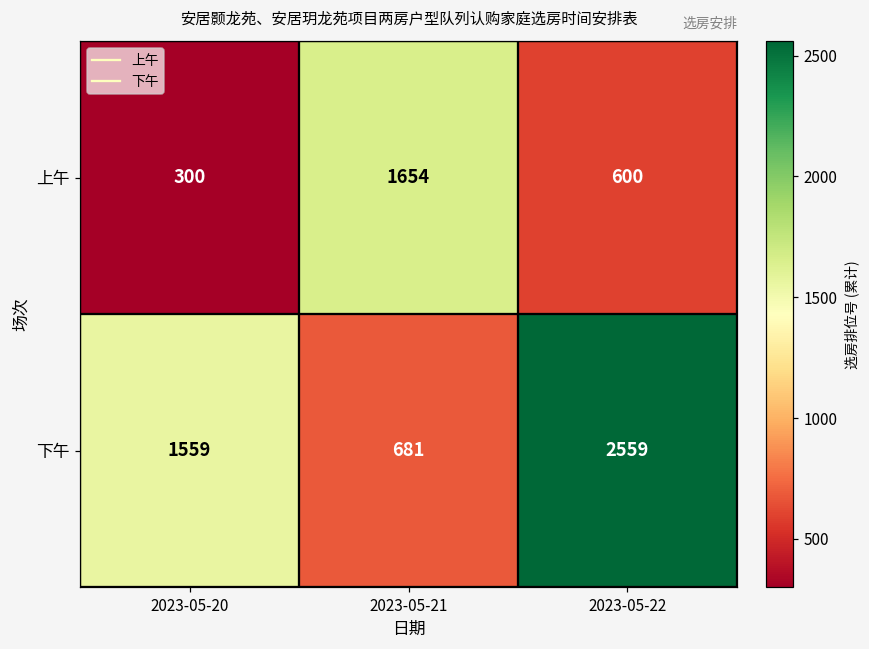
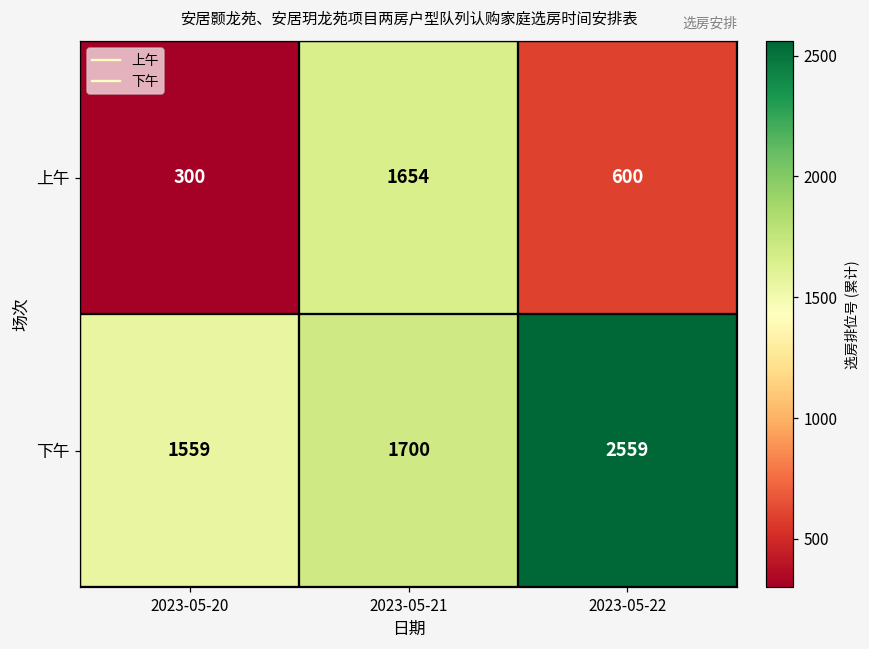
  {
    "上午": {
      "2023-05-20": 300,
      "2023-05-21": 1654,
      "2023-05-22": 600
    },
    "下午": {
      "2023-05-20": 1559,
-     "2023-05-21": 681,
+     "2023-05-21": 1700,
      "2023-05-22": 2559
    }
  }
